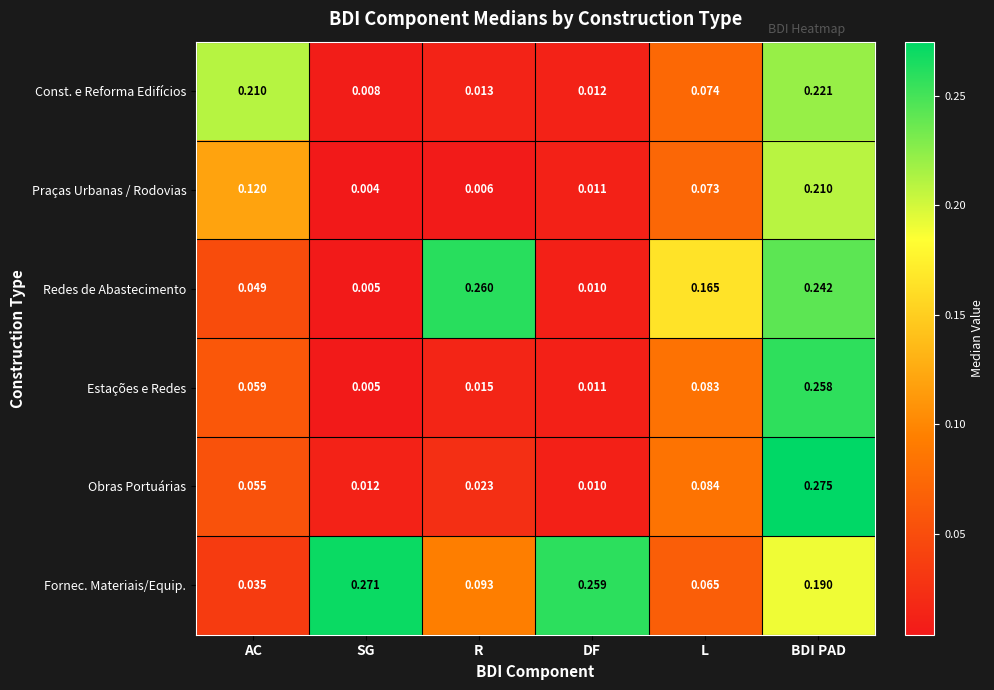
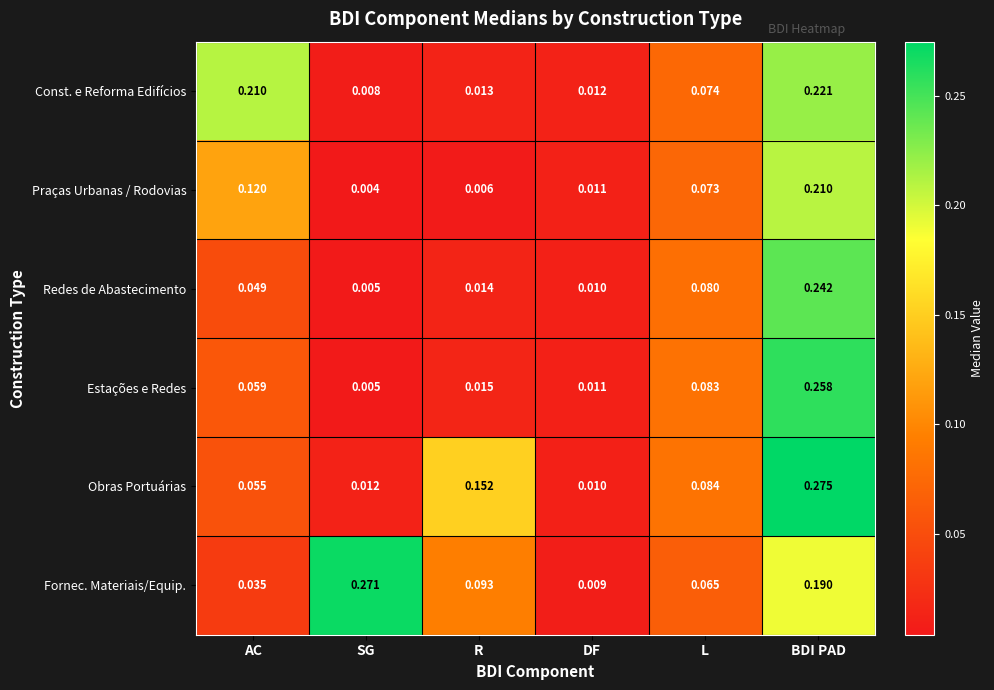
  {
    "Const. e Reforma Edifícios": {
      "AC": 0.210,
      "SG": 0.008,
      "R": 0.013,
      "DF": 0.012,
      "L": 0.074,
      "BDI PAD": 0.221
    },
    "Praças Urbanas / Rodovias": {
      "AC": 0.120,
      "SG": 0.004,
      "R": 0.006,
      "DF": 0.011,
      "L": 0.073,
      "BDI PAD": 0.210
    },
    "Redes de Abastecimento": {
      "AC": 0.049,
      "SG": 0.005,
-     "R": 0.260,
+     "R": 0.014,
      "DF": 0.010,
-     "L": 0.165,
+     "L": 0.080,
      "BDI PAD": 0.242
    },
    "Estações e Redes": {
      "AC": 0.059,
      "SG": 0.005,
      "R": 0.015,
      "DF": 0.011,
      "L": 0.083,
      "BDI PAD": 0.258
    },
    "Obras Portuárias": {
      "AC": 0.055,
      "SG": 0.012,
-     "R": 0.023,
+     "R": 0.152,
      "DF": 0.010,
      "L": 0.084,
      "BDI PAD": 0.275
    },
    "Fornec. Materiais/Equip.": {
      "AC": 0.035,
      "SG": 0.271,
      "R": 0.093,
-     "DF": 0.259,
+     "DF": 0.009,
      "L": 0.065,
      "BDI PAD": 0.190
    }
  }
